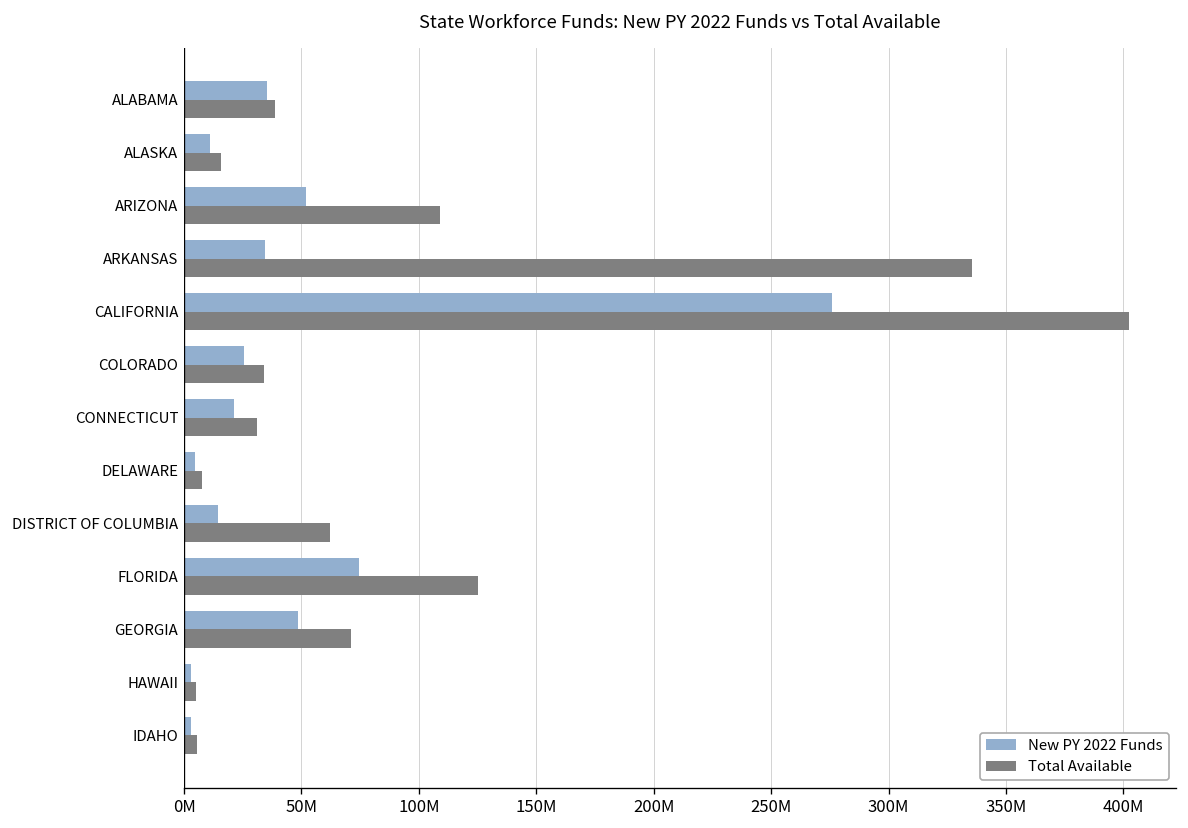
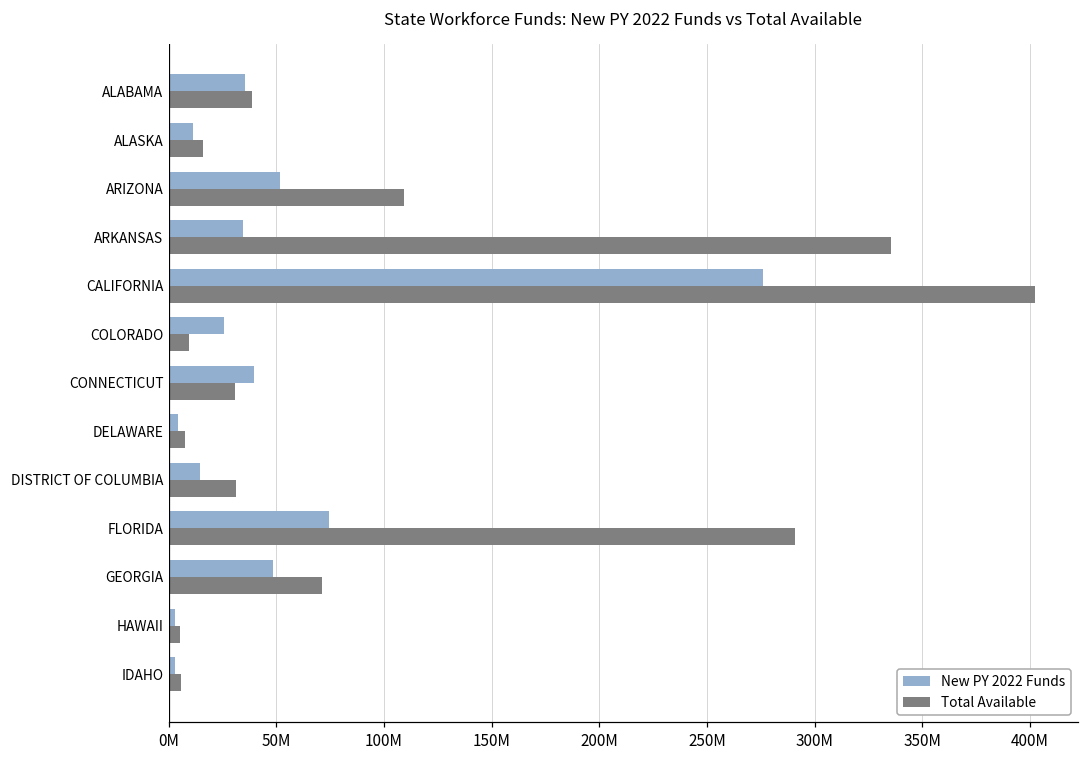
  {
    "New PY 2022 Funds": {
      "ALABAMA": 35000000,
      "ALASKA": 11000000,
      "ARIZONA": 52000000,
      "ARKANSAS": 35000000,
      "CALIFORNIA": 276000000,
      "COLORADO": 26000000,
-     "CONNECTICUT": 21000000,
+     "CONNECTICUT": 40000000,
      "DELAWARE": 4000000,
      "DISTRICT OF COLUMBIA": 15000000,
      "FLORIDA": 75000000,
      "GEORGIA": 49000000,
      "HAWAII": 3000000,
      "IDAHO": 3000000
    },
    "Total Available": {
      "ALABAMA": 39000000,
      "ALASKA": 16000000,
      "ARIZONA": 109000000,
      "ARKANSAS": 335000000,
      "CALIFORNIA": 402000000,
-     "COLORADO": 34000000,
+     "COLORADO": 10000000,
      "CONNECTICUT": 31000000,
      "DELAWARE": 8000000,
-     "DISTRICT OF COLUMBIA": 62000000,
-     "FLORIDA": 125000000,
+     "DISTRICT OF COLUMBIA": 31000000,
+     "FLORIDA": 291000000,
      "GEORGIA": 71000000,
      "HAWAII": 5000000,
      "IDAHO": 5000000
    }
  }
